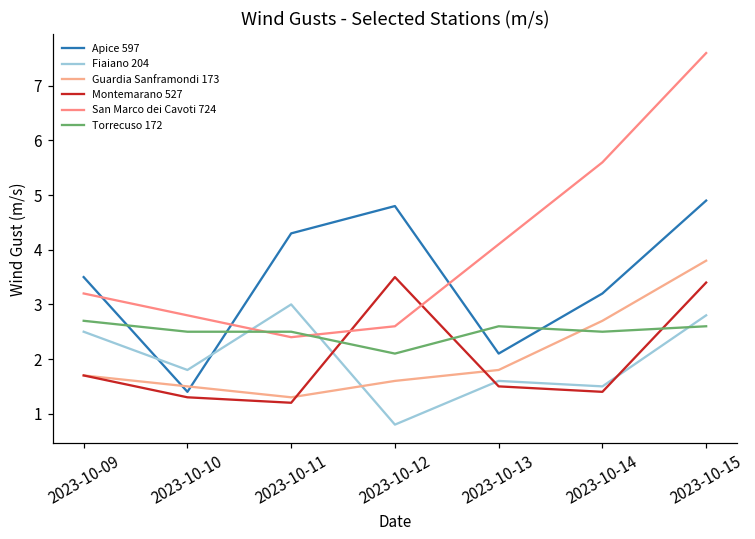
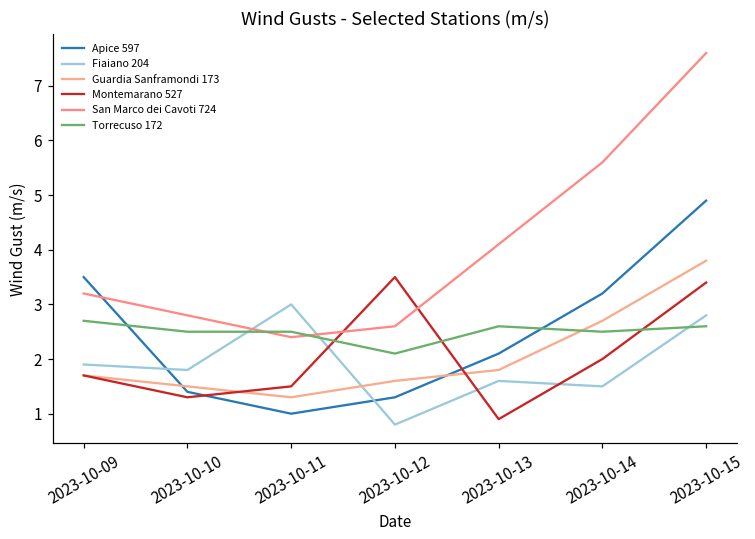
  {
    "Apice 597": {
      "2023-10-09": 3.5,
      "2023-10-10": 1.4,
-     "2023-10-11": 4.3,
-     "2023-10-12": 4.8,
+     "2023-10-11": 1.0,
+     "2023-10-12": 1.3,
      "2023-10-13": 2.1,
      "2023-10-14": 3.2,
      "2023-10-15": 4.9
    },
    "Fiaiano 204": {
-     "2023-10-09": 2.5,
+     "2023-10-09": 1.9,
      "2023-10-10": 1.8,
      "2023-10-11": 3.0,
      "2023-10-12": 0.8,
      "2023-10-13": 1.6,
      "2023-10-14": 1.5,
      "2023-10-15": 2.8
    },
    "Montemarano 527": {
      "2023-10-10": 1.3,
-     "2023-10-11": 1.2,
+     "2023-10-11": 1.5,
      "2023-10-12": 3.5,
-     "2023-10-13": 1.5,
-     "2023-10-14": 1.4,
+     "2023-10-13": 0.9,
+     "2023-10-14": 2.0,
      "2023-10-15": 3.4
    },
    "Torrecuso 172": {
      "2023-10-09": 2.7,
      "2023-10-10": 2.5,
      "2023-10-11": 2.5,
      "2023-10-12": 2.1,
      "2023-10-13": 2.6,
      "2023-10-14": 2.5,
      "2023-10-15": 2.6
    }
  }
